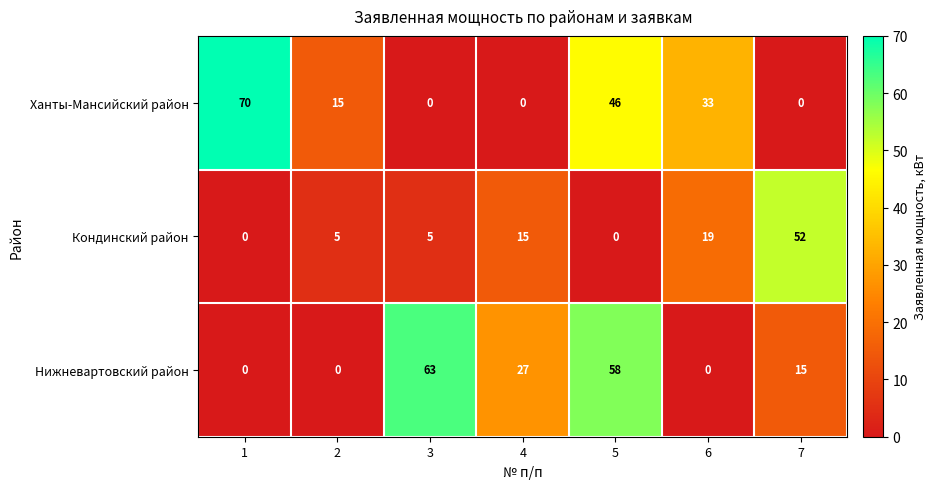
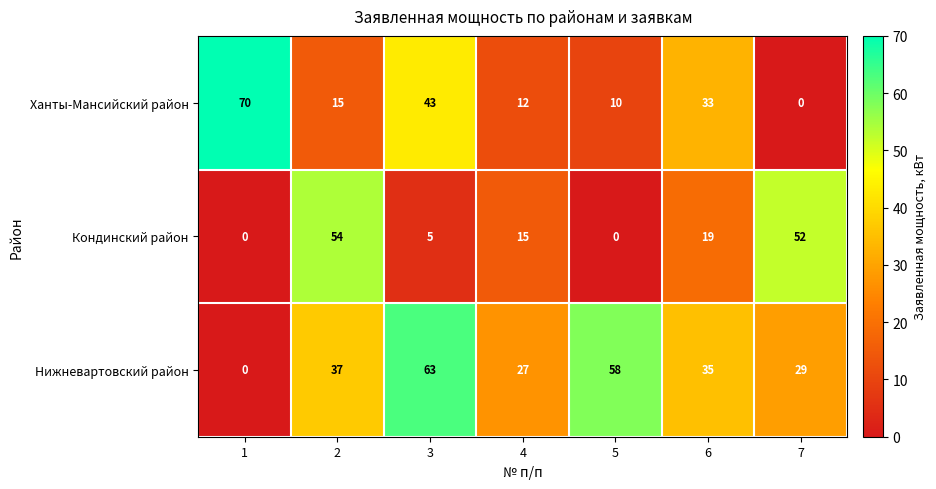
  {
    "Ханты-Мансийский район": {
      "1": 70,
      "2": 15,
-     "3": 0,
-     "4": 0,
-     "5": 46,
+     "3": 43,
+     "4": 12,
+     "5": 10,
      "6": 33,
      "7": 0
    },
    "Кондинский район": {
      "1": 0,
-     "2": 5,
+     "2": 54,
      "3": 5,
      "4": 15,
      "5": 0,
      "6": 19,
      "7": 52
    },
    "Нижневартовский район": {
      "1": 0,
-     "2": 0,
+     "2": 37,
      "3": 63,
      "4": 27,
      "5": 58,
-     "6": 0,
-     "7": 15
+     "6": 35,
+     "7": 29
    }
  }
